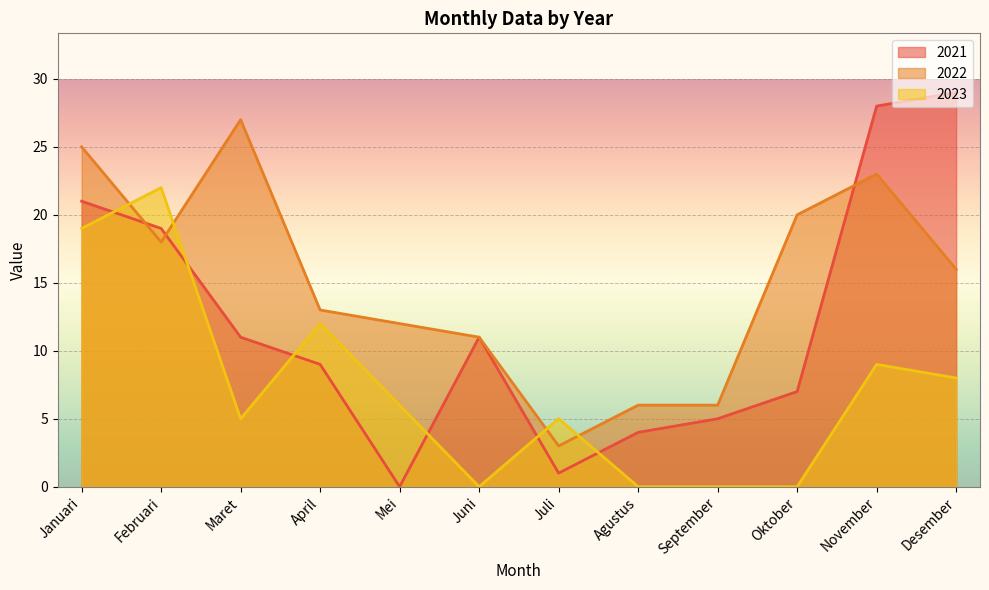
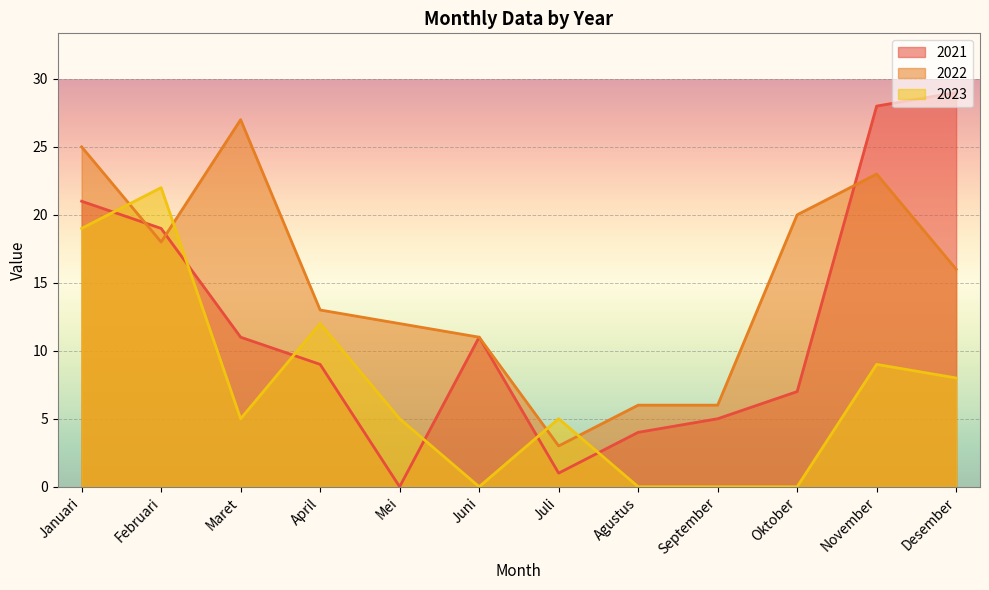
  {
    "2023": {
      "Januari": 19,
      "Februari": 22,
      "Maret": 5,
      "April": 12,
-     "Mei": 6,
+     "Mei": 5,
      "Juni": 0,
      "Juli": 5,
      "Agustus": 0,
      "September": 0,
      "Oktober": 0,
      "November": 9,
      "Desember": 8
    }
  }
